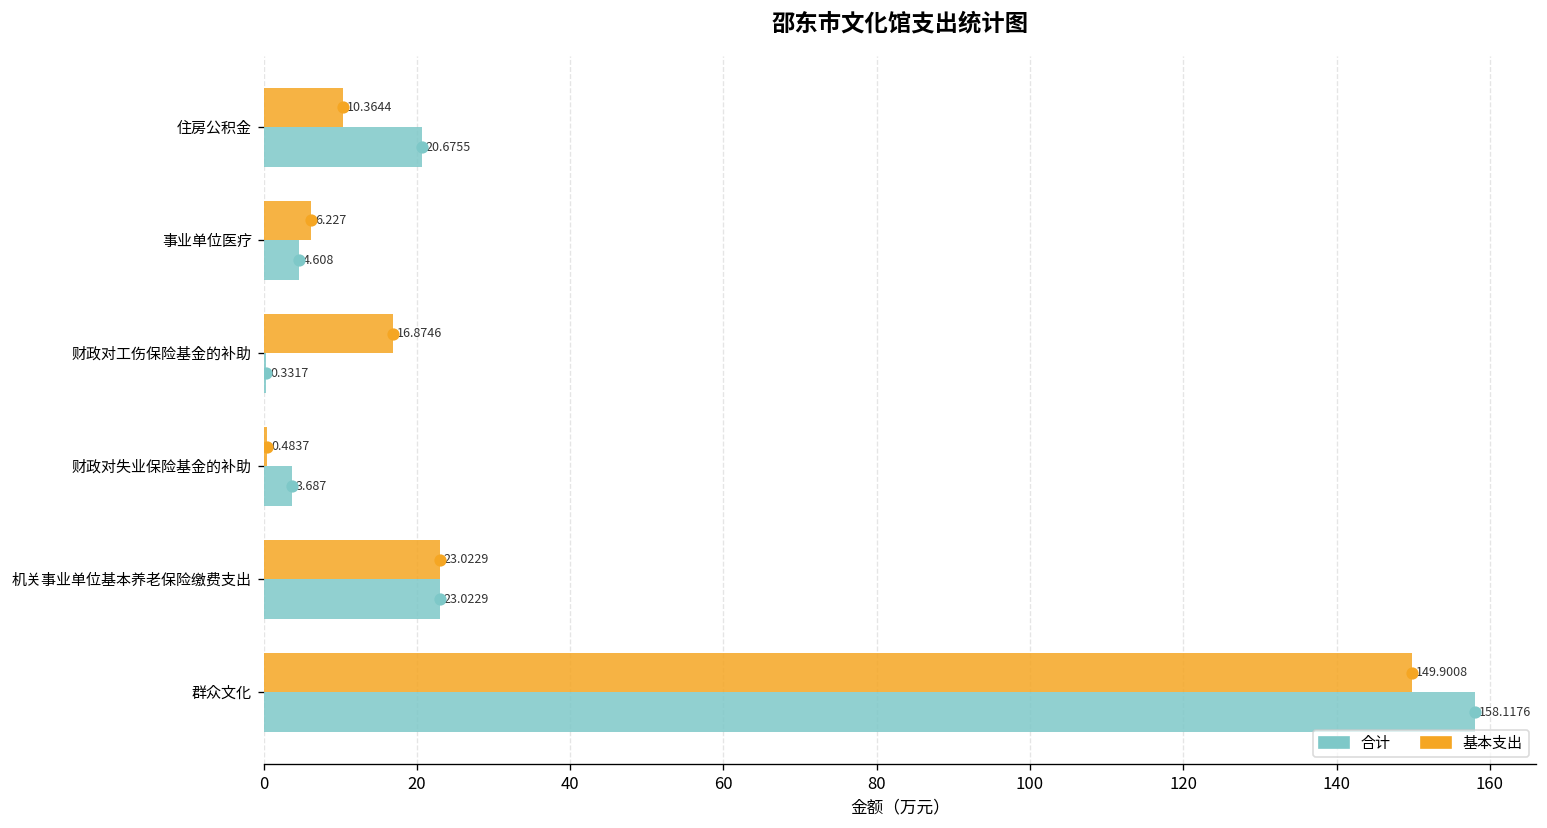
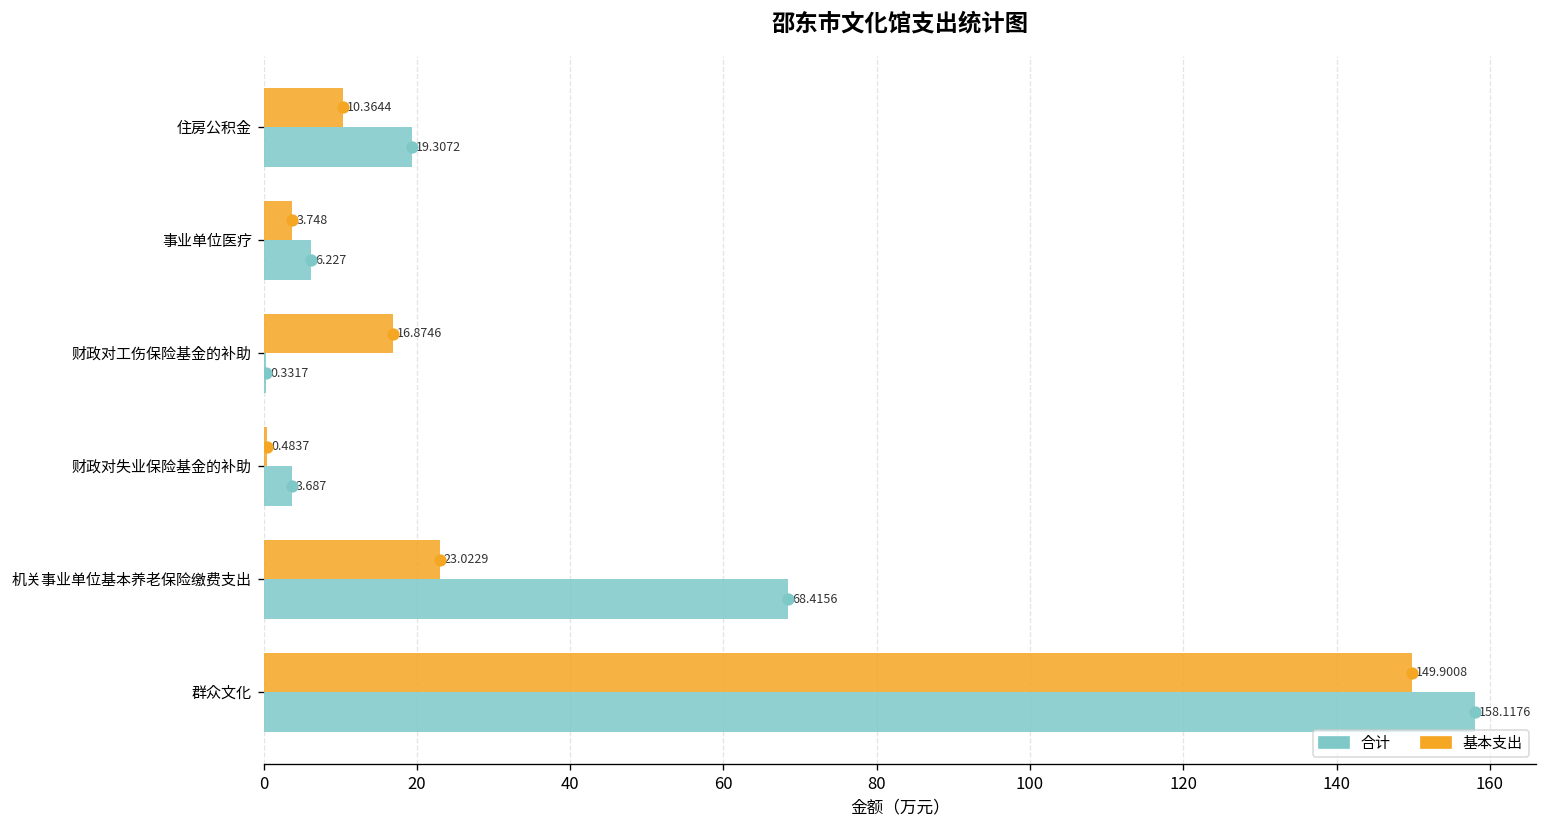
  {
    "合计": {
-     "住房公积金": 20.6755,
-     "事业单位医疗": 4.608,
+     "住房公积金": 19.3072,
+     "事业单位医疗": 6.227,
      "财政对工伤保险基金的补助": 0.3317,
      "财政对失业保险基金的补助": 3.687,
-     "机关事业单位基本养老保险缴费支出": 23.0229,
+     "机关事业单位基本养老保险缴费支出": 68.4156,
      "群众文化": 158.1176
    },
    "基本支出": {
      "住房公积金": 10.3644,
-     "事业单位医疗": 6.227,
+     "事业单位医疗": 3.748,
      "财政对工伤保险基金的补助": 16.8746,
      "财政对失业保险基金的补助": 0.4837,
      "机关事业单位基本养老保险缴费支出": 23.0229,
      "群众文化": 149.9008
    }
  }
